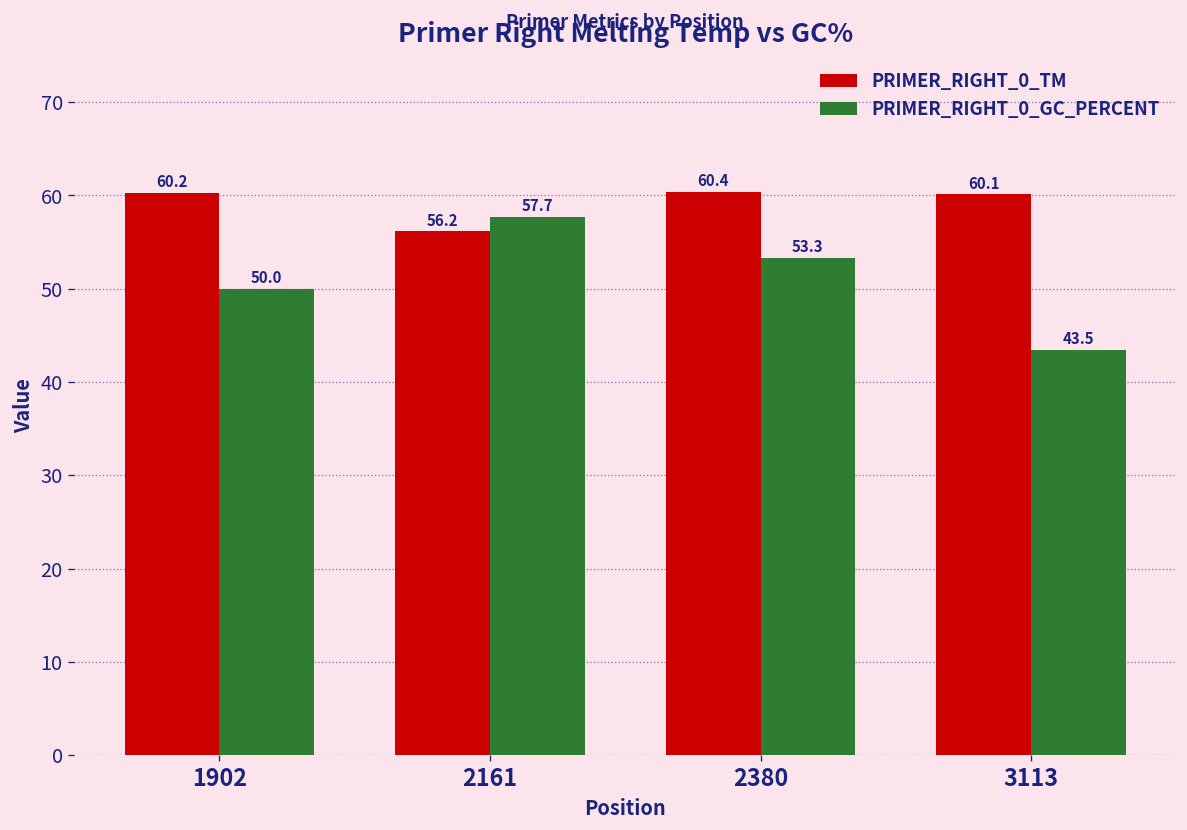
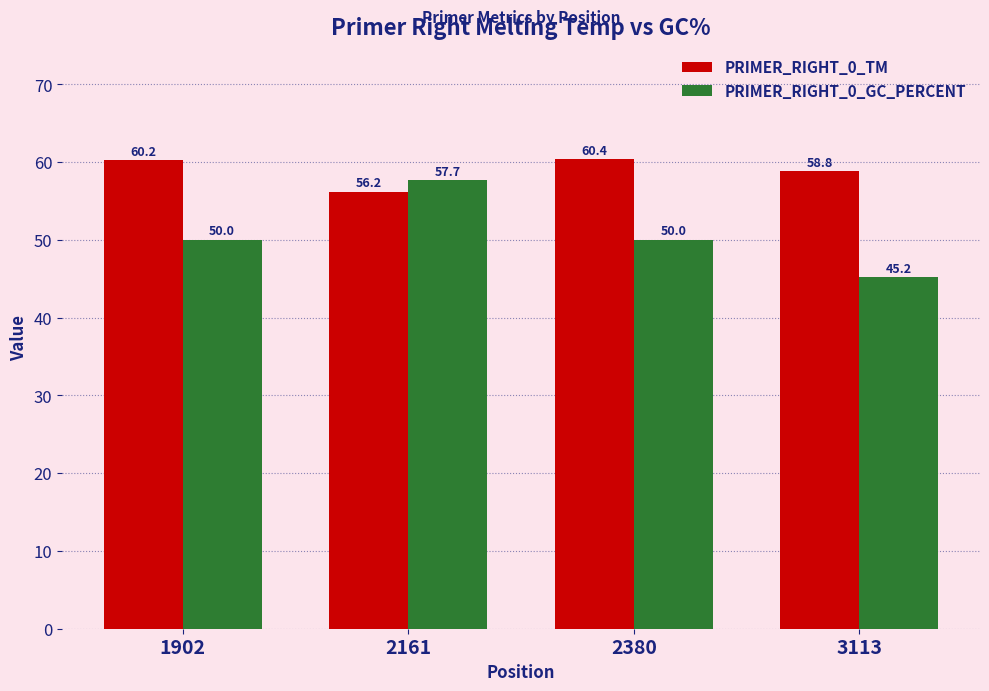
  {
    "PRIMER_RIGHT_0_TM": {
      "1902": 60.2,
      "2161": 56.2,
      "2380": 60.4,
-     "3113": 60.1
+     "3113": 58.8
    },
    "PRIMER_RIGHT_0_GC_PERCENT": {
      "1902": 50.0,
      "2161": 57.7,
-     "2380": 53.3,
-     "3113": 43.5
+     "2380": 50.0,
+     "3113": 45.2
    }
  }
